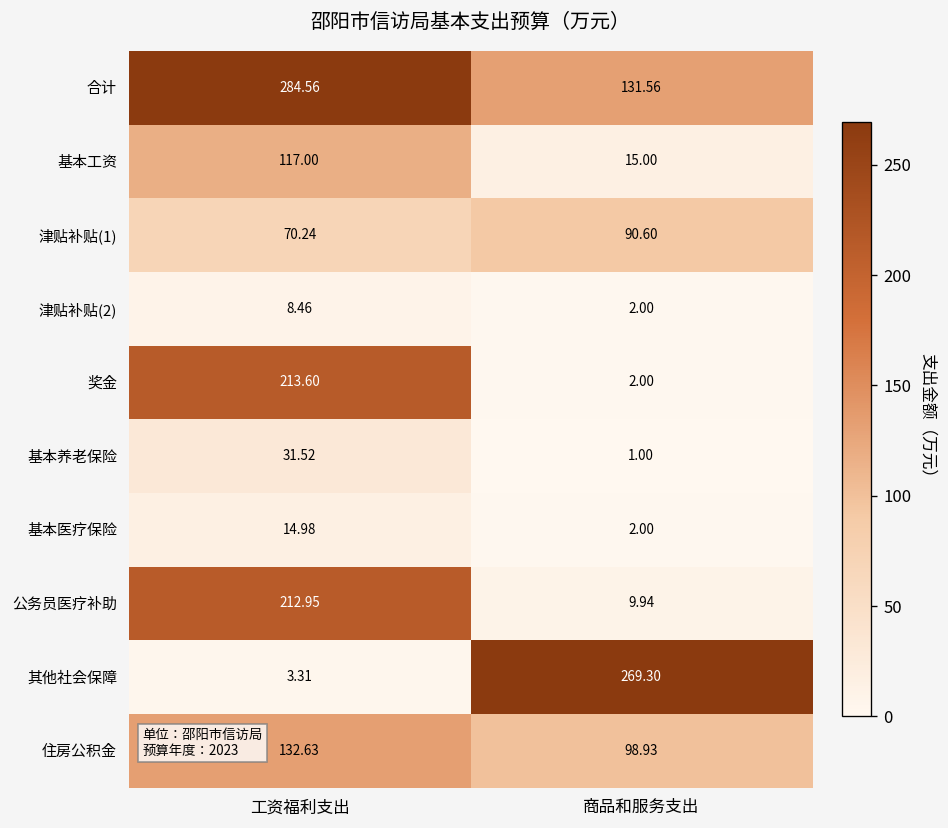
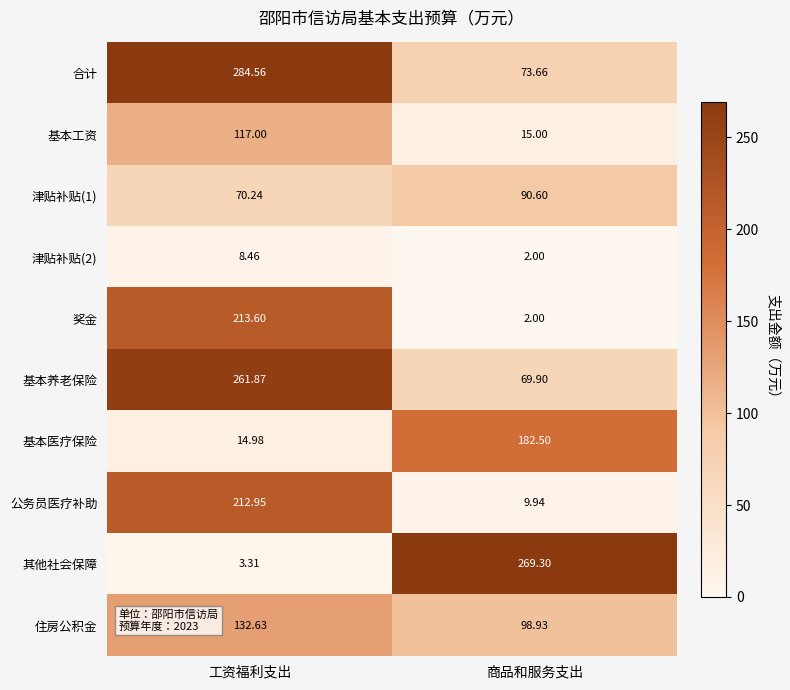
  {
    "合计": {
      "工资福利支出": 284.56,
-     "商品和服务支出": 131.56
+     "商品和服务支出": 73.66
    },
    "基本工资": {
      "工资福利支出": 117.00,
      "商品和服务支出": 15.00
    },
    "津贴补贴(1)": {
      "工资福利支出": 70.24,
      "商品和服务支出": 90.60
    },
    "津贴补贴(2)": {
      "工资福利支出": 8.46,
      "商品和服务支出": 2.00
    },
    "奖金": {
      "工资福利支出": 213.60,
      "商品和服务支出": 2.00
    },
    "基本养老保险": {
-     "工资福利支出": 31.52,
-     "商品和服务支出": 1.00
+     "工资福利支出": 261.87,
+     "商品和服务支出": 69.90
    },
    "基本医疗保险": {
      "工资福利支出": 14.98,
-     "商品和服务支出": 2.00
+     "商品和服务支出": 182.50
    },
    "公务员医疗补助": {
      "工资福利支出": 212.95,
      "商品和服务支出": 9.94
    },
    "其他社会保障": {
      "工资福利支出": 3.31,
      "商品和服务支出": 269.30
    },
    "住房公积金": {
      "工资福利支出": 132.63,
      "商品和服务支出": 98.93
    }
  }
